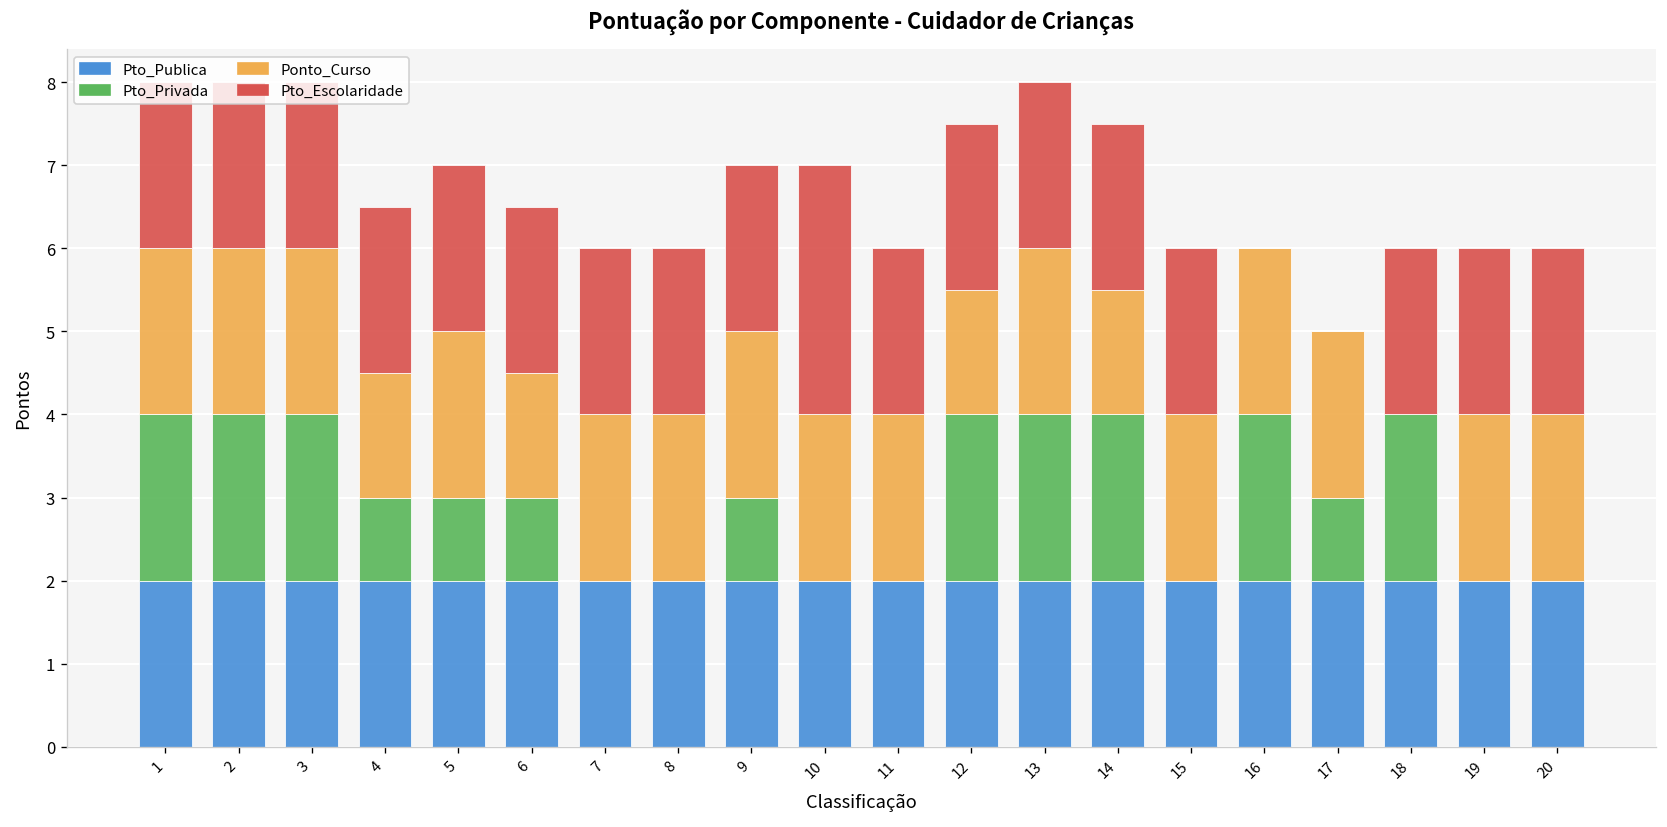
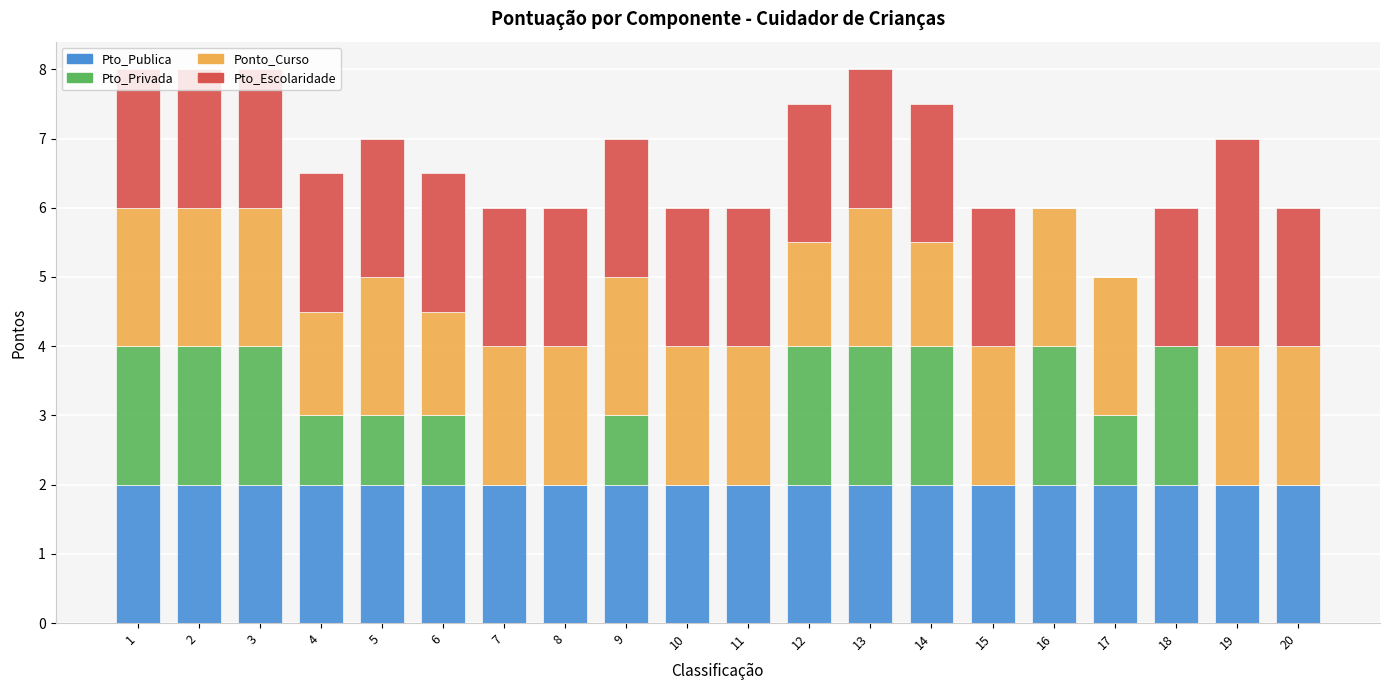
  {
    "Pto_Publica": {
      "1": 2,
      "2": 2,
      "3": 2,
      "4": 2,
      "5": 2,
      "6": 2,
      "7": 2,
      "8": 2,
      "9": 2,
      "10": 2,
      "11": 2,
      "12": 2,
      "13": 2,
      "14": 2,
      "15": 2,
      "16": 2,
      "17": 2,
      "18": 2,
      "19": 2,
      "20": 2
    },
    "Pto_Privada": {
      "1": 2,
      "2": 2,
      "3": 2,
      "4": 1,
      "5": 1,
      "6": 1,
      "7": 0,
      "8": 0,
      "9": 1,
      "10": 0,
      "11": 0,
      "12": 2,
      "13": 2,
      "14": 2,
      "15": 0,
      "16": 2,
      "17": 1,
      "18": 2,
      "19": 0,
      "20": 0
    },
    "Ponto_Curso": {
      "1": 2,
      "2": 2,
      "3": 2,
      "4": 1.5,
      "5": 2,
      "6": 1.5,
      "7": 2,
      "8": 2,
      "9": 2,
      "10": 2,
      "11": 2,
      "12": 1.5,
      "13": 2,
      "14": 1.5,
      "15": 2,
      "16": 2,
      "17": 2,
      "18": 0,
      "19": 2,
      "20": 2
    },
    "Pto_Escolaridade": {
      "4": 2,
      "5": 2,
      "6": 2,
      "7": 2,
      "8": 2,
      "9": 2,
-     "10": 3,
+     "10": 2,
      "11": 2,
      "12": 2,
      "13": 2,
      "14": 2,
      "15": 2,
      "16": 0,
      "17": 0,
      "18": 2,
-     "19": 2,
+     "19": 3,
      "20": 2
    }
  }
